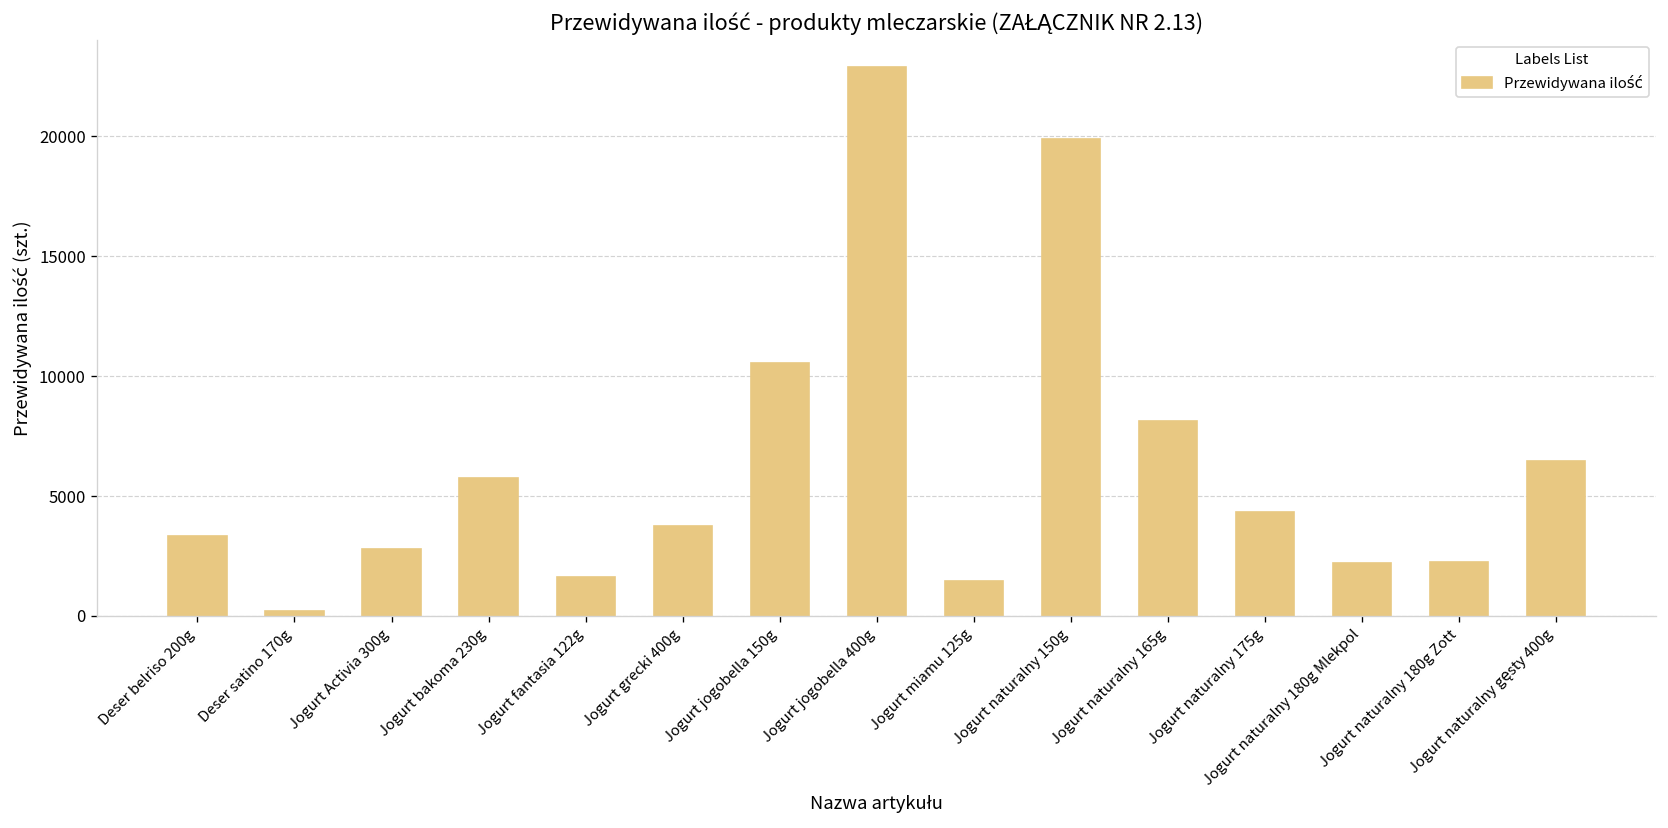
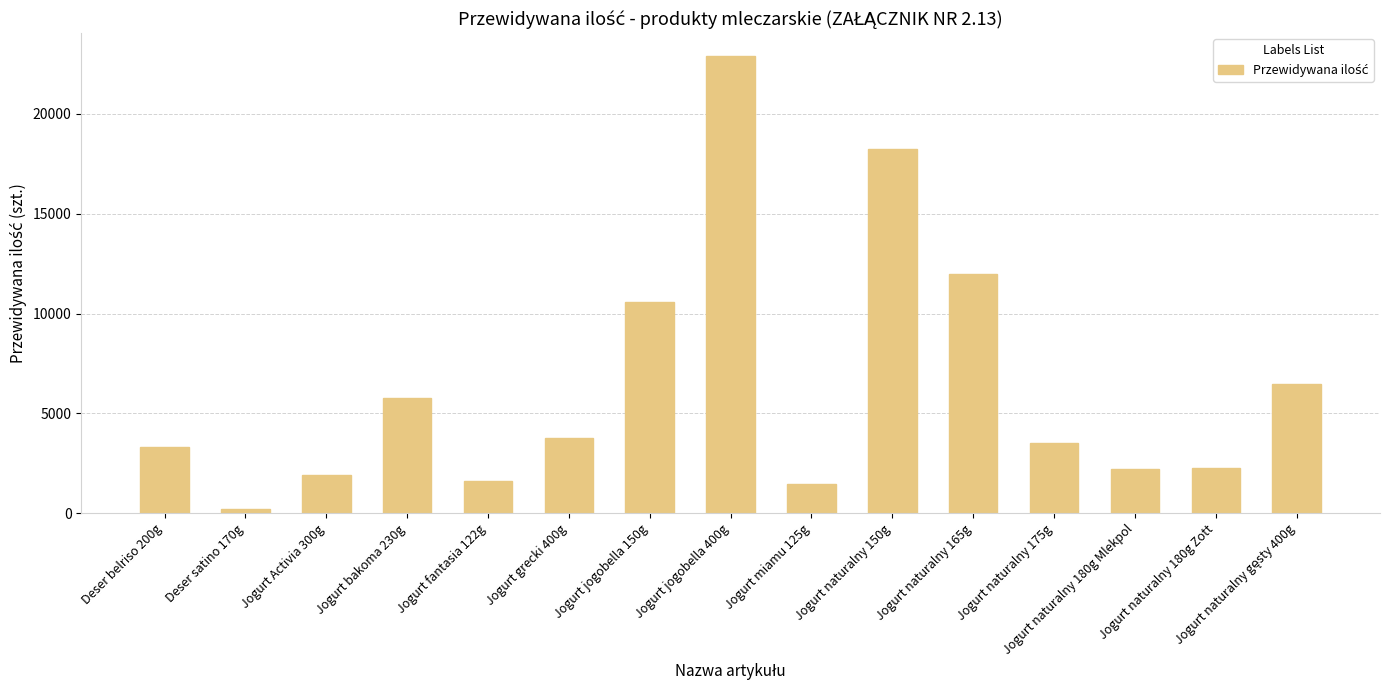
  {
    "Deser belriso 200g": 3300,
    "Deser satino 170g": 200,
-   "Jogurt Activia 300g": 2800,
+   "Jogurt Activia 300g": 1900,
    "Jogurt bakoma 230g": 5800,
    "Jogurt fantasia 122g": 1600,
    "Jogurt grecki 400g": 3700,
    "Jogurt jogobella 150g": 10600,
    "Jogurt jogobella 400g": 22900,
    "Jogurt miamu 125g": 1500,
-   "Jogurt naturalny 150g": 19900,
-   "Jogurt naturalny 165g": 8100,
-   "Jogurt naturalny 175g": 4300,
+   "Jogurt naturalny 150g": 18200,
+   "Jogurt naturalny 165g": 12000,
+   "Jogurt naturalny 175g": 3500,
    "Jogurt naturalny 180g Mlekpol": 2200,
    "Jogurt naturalny 180g Zott": 2300,
    "Jogurt naturalny gęsty 400g": 6500
  }
